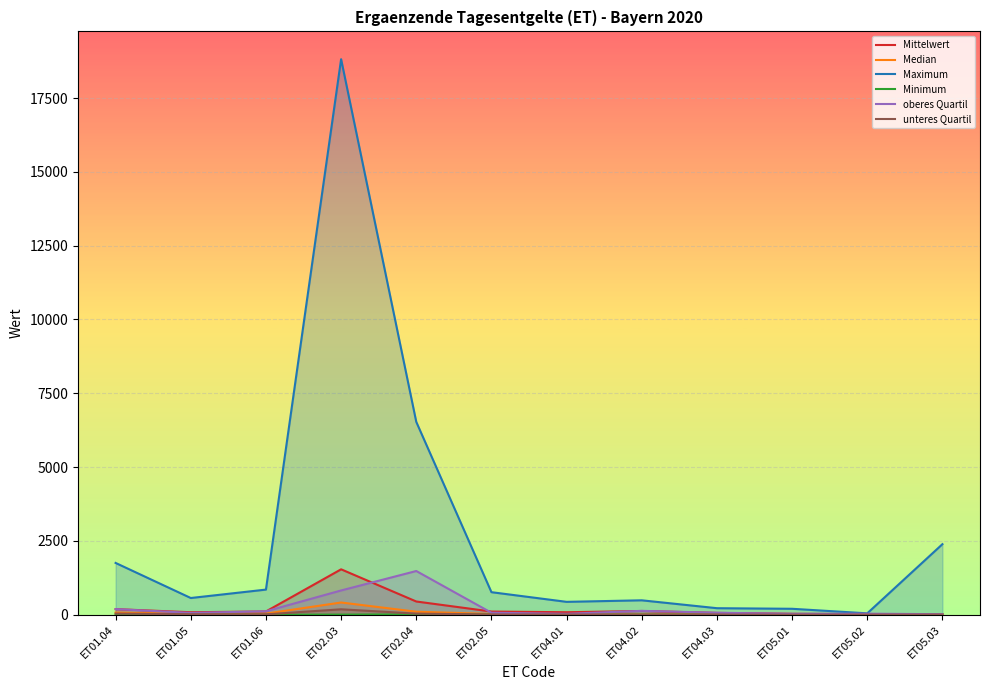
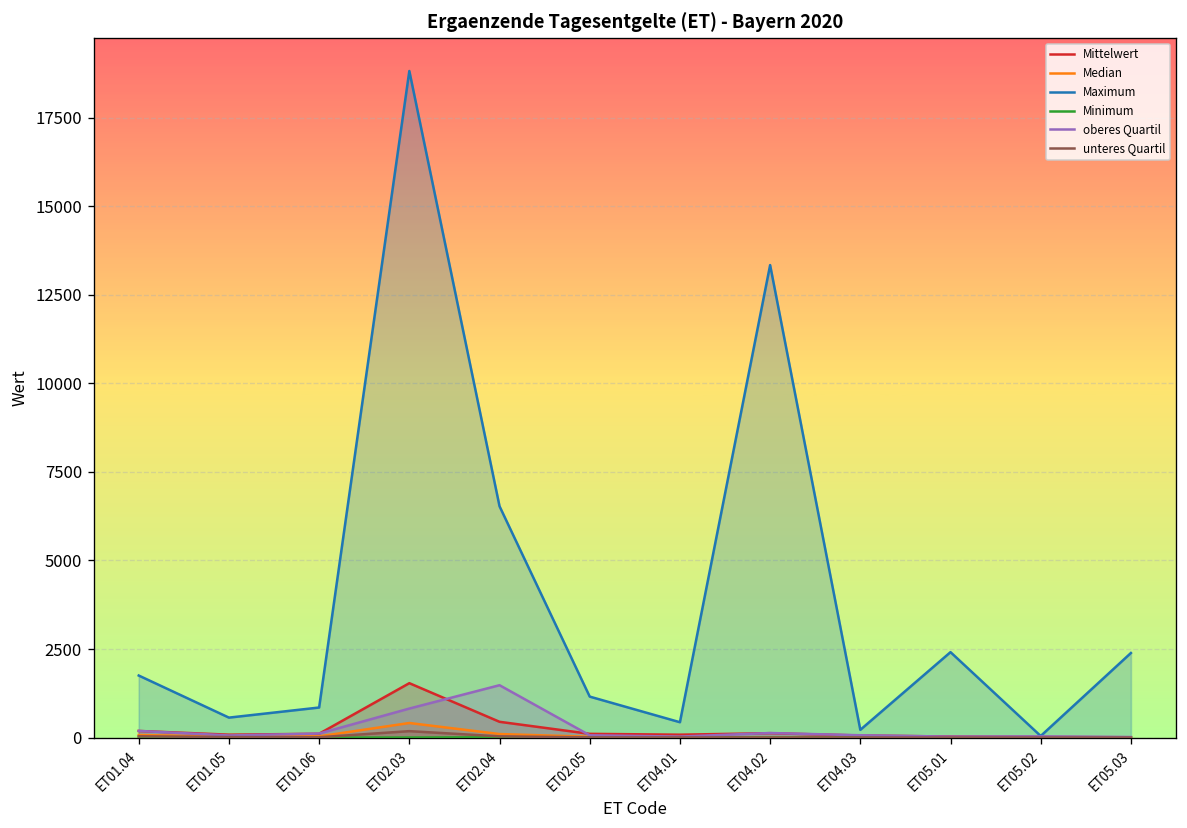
  {
    "Mittelwert": {
      "ET02.03": 1500,
      "ET02.04": 400
    },
    "Median": {
      "ET02.03": 400
    },
    "Maximum": {
      "ET01.04": 1800,
      "ET01.05": 600,
      "ET01.06": 800,
      "ET02.03": 18800,
      "ET02.04": 6500,
-     "ET02.05": 800,
+     "ET02.05": 1200,
      "ET04.01": 400,
-     "ET04.02": 500,
+     "ET04.02": 13300,
      "ET04.03": 200,
-     "ET05.01": 200,
+     "ET05.01": 2400,
      "ET05.03": 2400
    },
    "Minimum": {
      "ET02.03": 0
    },
    "oberes Quartil": {
      "ET02.03": 800,
      "ET02.04": 1500
    },
    "unteres Quartil": {
      "ET02.03": 200
    }
  }
